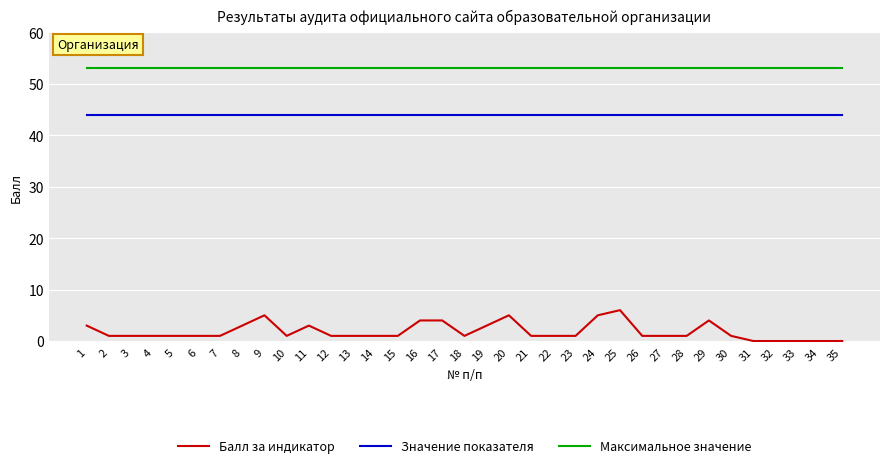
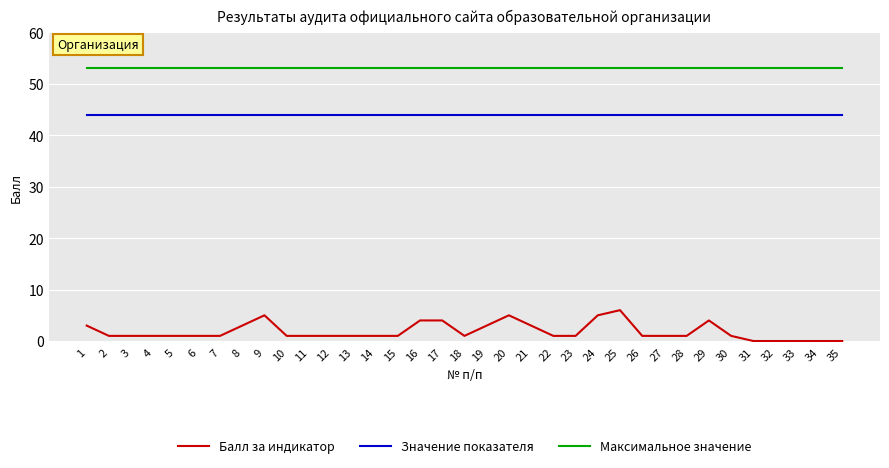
  {
    "Балл за индикатор": {
      "1": 3,
      "2": 1,
      "3": 1,
      "4": 1,
      "5": 1,
      "6": 1,
      "7": 1,
      "8": 3,
      "9": 5,
      "10": 1,
-     "11": 3,
+     "11": 1,
      "12": 1,
      "13": 1,
      "14": 1,
      "15": 1,
      "16": 4,
      "17": 4,
      "18": 1,
      "19": 3,
      "20": 5,
-     "21": 1,
+     "21": 3,
      "22": 1,
      "23": 1,
      "24": 5,
      "25": 6,
      "26": 1,
      "27": 1,
      "28": 1,
      "29": 4,
      "30": 1,
      "31": 0,
      "32": 0,
      "33": 0,
      "34": 0,
      "35": 0
    },
    "Значение показателя": {
      "1": 44,
      "2": 44,
      "3": 44,
      "4": 44,
      "5": 44,
      "6": 44,
      "7": 44,
      "8": 44,
      "9": 44,
      "10": 44,
      "11": 44,
      "12": 44,
      "13": 44,
      "14": 44,
      "15": 44,
      "16": 44,
      "17": 44,
      "18": 44,
      "19": 44,
      "20": 44,
      "21": 44,
      "22": 44,
      "23": 44,
      "24": 44,
      "25": 44,
      "26": 44,
      "27": 44,
      "28": 44,
      "29": 44,
      "30": 44,
      "31": 44,
      "32": 44,
      "33": 44,
      "34": 44,
      "35": 44
    },
    "Максимальное значение": {
      "1": 53,
      "2": 53,
      "3": 53,
      "4": 53,
      "5": 53,
      "6": 53,
      "7": 53,
      "8": 53,
      "9": 53,
      "10": 53,
      "11": 53,
      "12": 53,
      "13": 53,
      "14": 53,
      "15": 53,
      "16": 53,
      "17": 53,
      "18": 53,
      "19": 53,
      "20": 53,
      "21": 53,
      "22": 53,
      "23": 53,
      "24": 53,
      "25": 53,
      "26": 53,
      "27": 53,
      "28": 53,
      "29": 53,
      "30": 53,
      "31": 53,
      "32": 53,
      "33": 53,
      "34": 53,
      "35": 53
    }
  }
